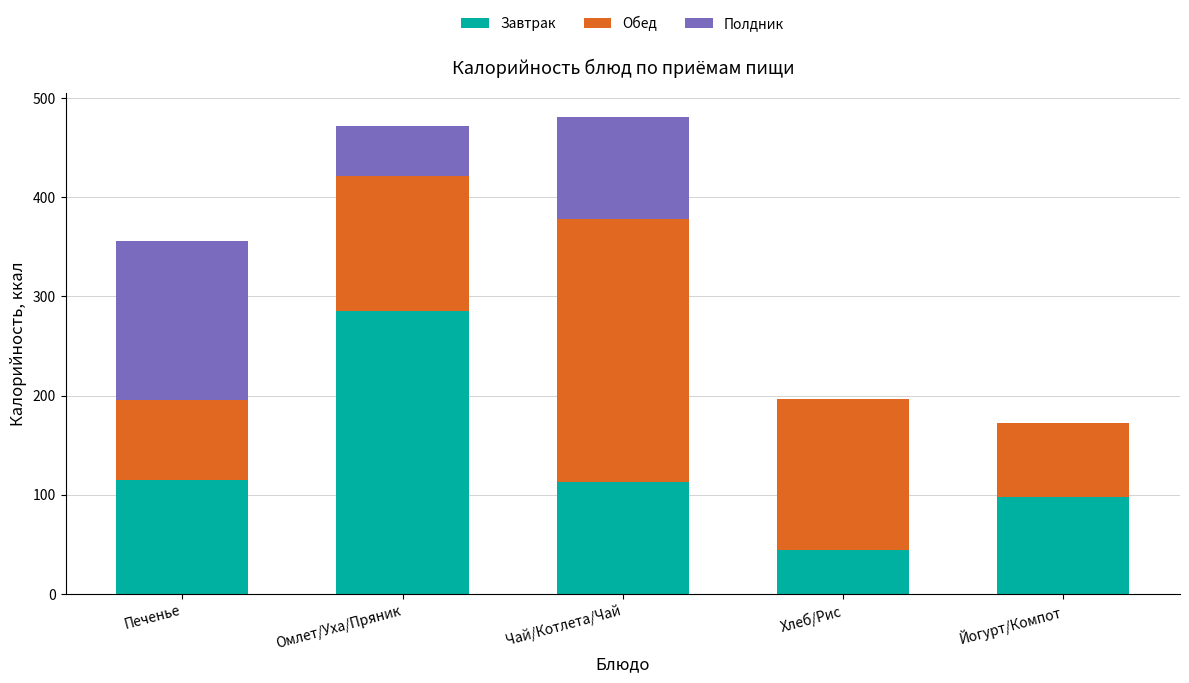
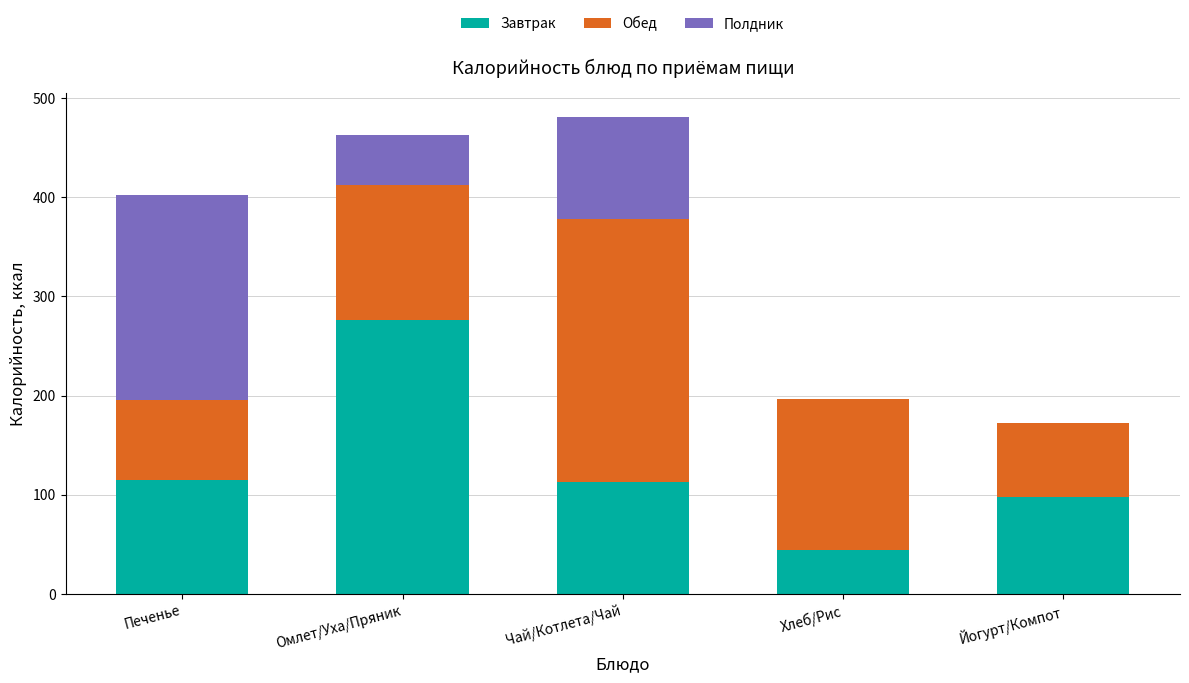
  {
    "Завтрак": {
      "Печенье": 120,
-     "Омлет/Уха/Пряник": 290,
+     "Омлет/Уха/Пряник": 280,
      "Чай/Котлета/Чай": 110,
      "Хлеб/Рис": 40,
      "Йогурт/Компот": 100
    },
    "Обед": {
      "Печенье": 80,
      "Омлет/Уха/Пряник": 140,
      "Чай/Котлета/Чай": 270,
      "Хлеб/Рис": 150,
      "Йогурт/Компот": 70
    },
    "Полдник": {
-     "Печенье": 160,
+     "Печенье": 210,
      "Омлет/Уха/Пряник": 50,
      "Чай/Котлета/Чай": 100,
      "Хлеб/Рис": 0,
      "Йогурт/Компот": 0
    }
  }
